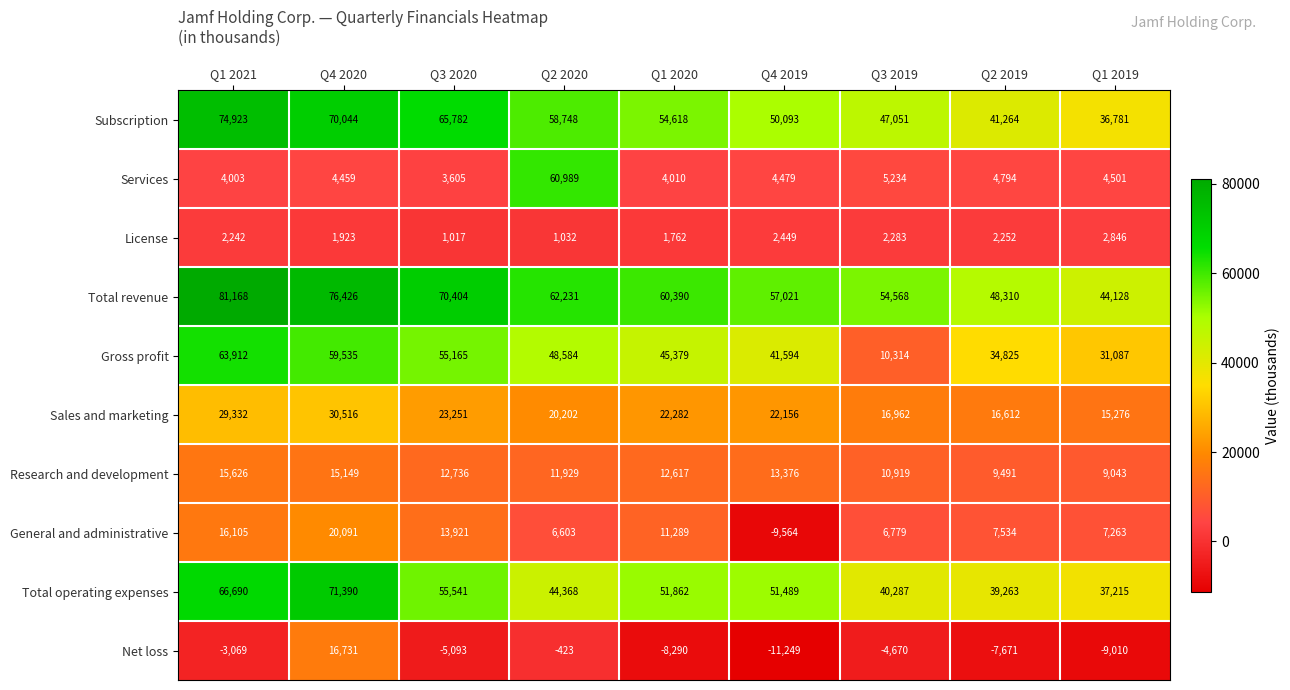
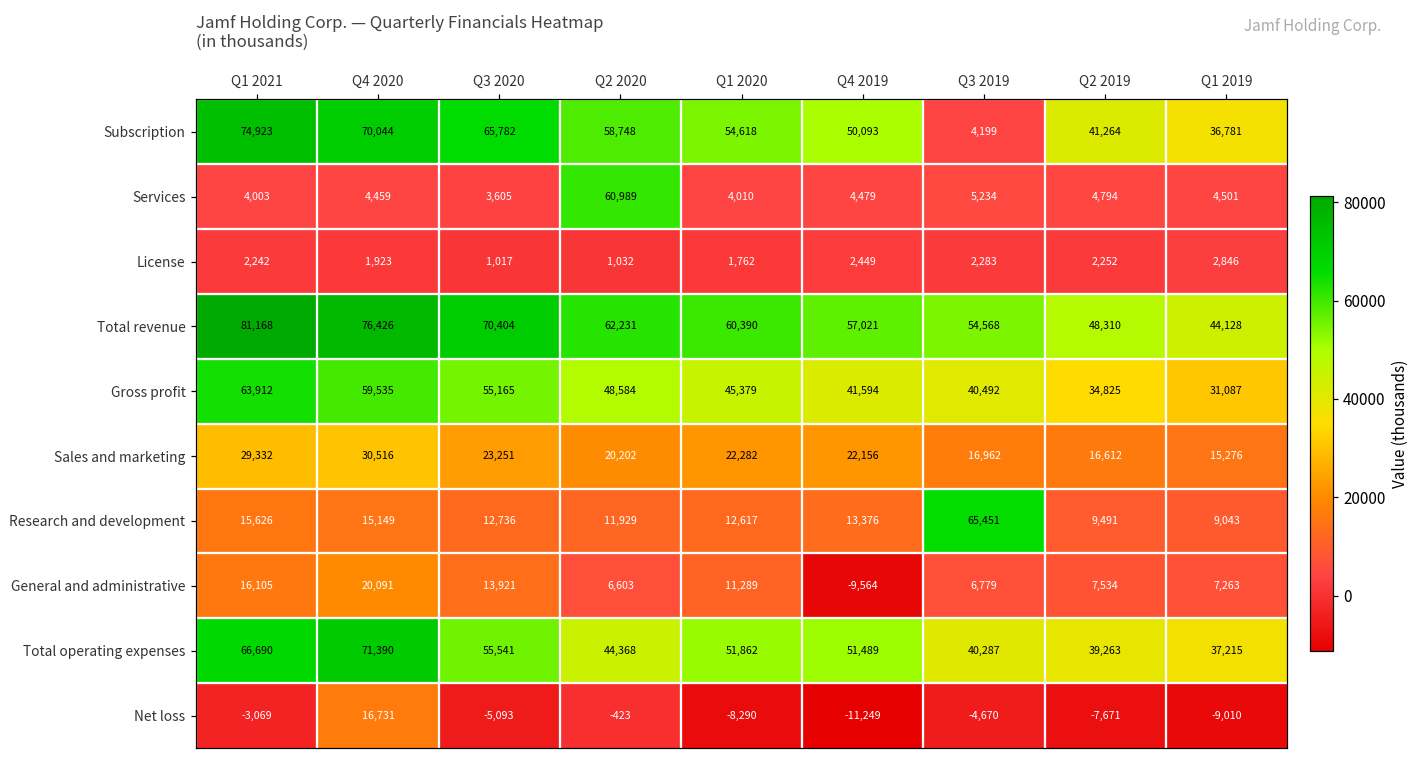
  {
    "Subscription": {
      "Q1 2021": "74,923",
      "Q4 2020": "70,044",
      "Q3 2020": "65,782",
      "Q2 2020": "58,748",
      "Q1 2020": "54,618",
      "Q4 2019": "50,093",
-     "Q3 2019": "47,051",
+     "Q3 2019": "4,199",
      "Q2 2019": "41,264",
      "Q1 2019": "36,781"
    },
    "Services": {
      "Q1 2021": "4,003",
      "Q4 2020": "4,459",
      "Q3 2020": "3,605",
      "Q2 2020": "60,989",
      "Q1 2020": "4,010",
      "Q4 2019": "4,479",
      "Q3 2019": "5,234",
      "Q2 2019": "4,794",
      "Q1 2019": "4,501"
    },
    "License": {
      "Q1 2021": "2,242",
      "Q4 2020": "1,923",
      "Q3 2020": "1,017",
      "Q2 2020": "1,032",
      "Q1 2020": "1,762",
      "Q4 2019": "2,449",
      "Q3 2019": "2,283",
      "Q2 2019": "2,252",
      "Q1 2019": "2,846"
    },
    "Total revenue": {
      "Q1 2021": "81,168",
      "Q4 2020": "76,426",
      "Q3 2020": "70,404",
      "Q2 2020": "62,231",
      "Q1 2020": "60,390",
      "Q4 2019": "57,021",
      "Q3 2019": "54,568",
      "Q2 2019": "48,310",
      "Q1 2019": "44,128"
    },
    "Gross profit": {
      "Q1 2021": "63,912",
      "Q4 2020": "59,535",
      "Q3 2020": "55,165",
      "Q2 2020": "48,584",
      "Q1 2020": "45,379",
      "Q4 2019": "41,594",
-     "Q3 2019": "10,314",
+     "Q3 2019": "40,492",
      "Q2 2019": "34,825",
      "Q1 2019": "31,087"
    },
    "Sales and marketing": {
      "Q1 2021": "29,332",
      "Q4 2020": "30,516",
      "Q3 2020": "23,251",
      "Q2 2020": "20,202",
      "Q1 2020": "22,282",
      "Q4 2019": "22,156",
      "Q3 2019": "16,962",
      "Q2 2019": "16,612",
      "Q1 2019": "15,276"
    },
    "Research and development": {
      "Q1 2021": "15,626",
      "Q4 2020": "15,149",
      "Q3 2020": "12,736",
      "Q2 2020": "11,929",
      "Q1 2020": "12,617",
      "Q4 2019": "13,376",
-     "Q3 2019": "10,919",
+     "Q3 2019": "65,451",
      "Q2 2019": "9,491",
      "Q1 2019": "9,043"
    },
    "General and administrative": {
      "Q1 2021": "16,105",
      "Q4 2020": "20,091",
      "Q3 2020": "13,921",
      "Q2 2020": "6,603",
      "Q1 2020": "11,289",
      "Q4 2019": "-9,564",
      "Q3 2019": "6,779",
      "Q2 2019": "7,534",
      "Q1 2019": "7,263"
    },
    "Total operating expenses": {
      "Q1 2021": "66,690",
      "Q4 2020": "71,390",
      "Q3 2020": "55,541",
      "Q2 2020": "44,368",
      "Q1 2020": "51,862",
      "Q4 2019": "51,489",
      "Q3 2019": "40,287",
      "Q2 2019": "39,263",
      "Q1 2019": "37,215"
    },
    "Net loss": {
      "Q1 2021": "-3,069",
      "Q4 2020": "16,731",
      "Q3 2020": "-5,093",
      "Q2 2020": "-423",
      "Q1 2020": "-8,290",
      "Q4 2019": "-11,249",
      "Q3 2019": "-4,670",
      "Q2 2019": "-7,671",
      "Q1 2019": "-9,010"
    }
  }
